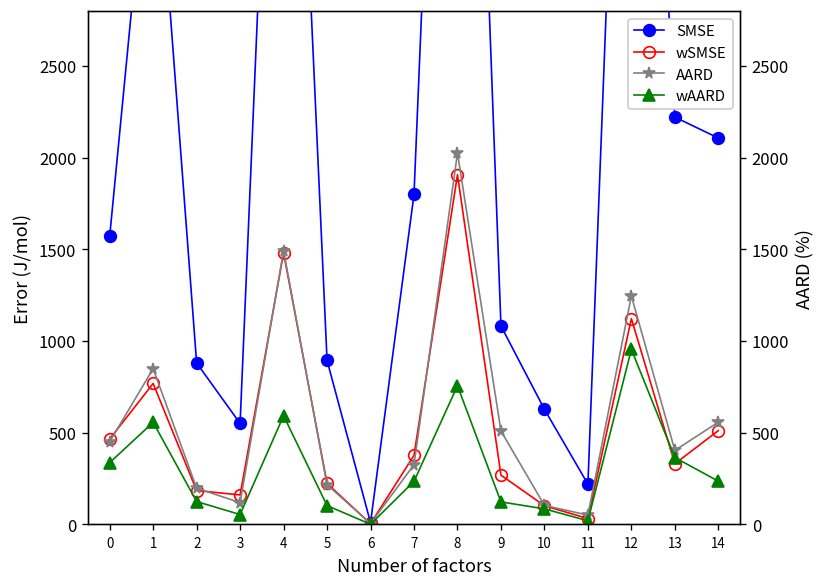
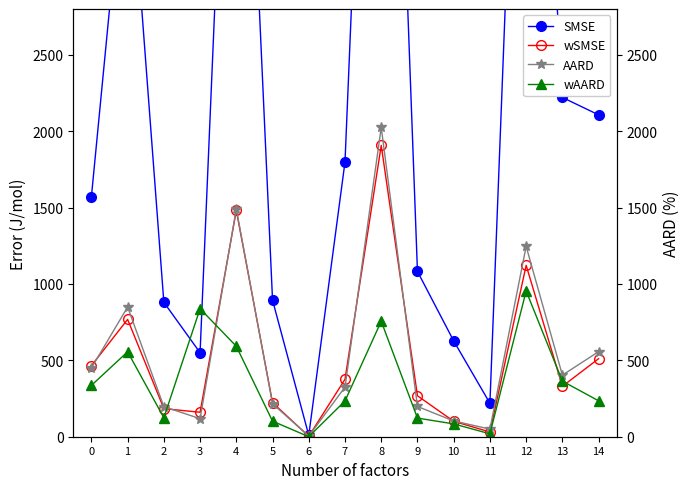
  {
    "SMSE": {
      "0": 1570,
      "2": 880,
      "3": 550,
      "5": 890,
      "7": 1800,
      "9": 1080,
      "10": 630,
      "11": 220,
      "13": 2220,
      "14": 2110
    },
    "wSMSE": {
      "0": 470,
      "1": 770,
      "2": 180,
      "3": 160,
      "4": 1480,
      "5": 220,
      "7": 380,
      "8": 1910,
      "9": 270,
      "10": 100,
      "11": 30,
      "12": 1120,
      "13": 330,
      "14": 510
    },
    "AARD": {
      "0": 450,
      "1": 850,
      "2": 200,
      "3": 120,
      "4": 1490,
      "5": 220,
      "7": 330,
      "8": 2030,
-     "9": 510,
+     "9": 200,
      "10": 100,
      "11": 50,
      "12": 1250,
      "13": 400,
      "14": 560
    },
    "wAARD": {
      "0": 340,
      "1": 560,
      "2": 120,
-     "3": 50,
+     "3": 840,
      "4": 590,
      "5": 100,
      "7": 230,
      "8": 760,
      "9": 120,
      "10": 80,
      "11": 20,
      "12": 950,
      "13": 360,
      "14": 240
    }
  }
